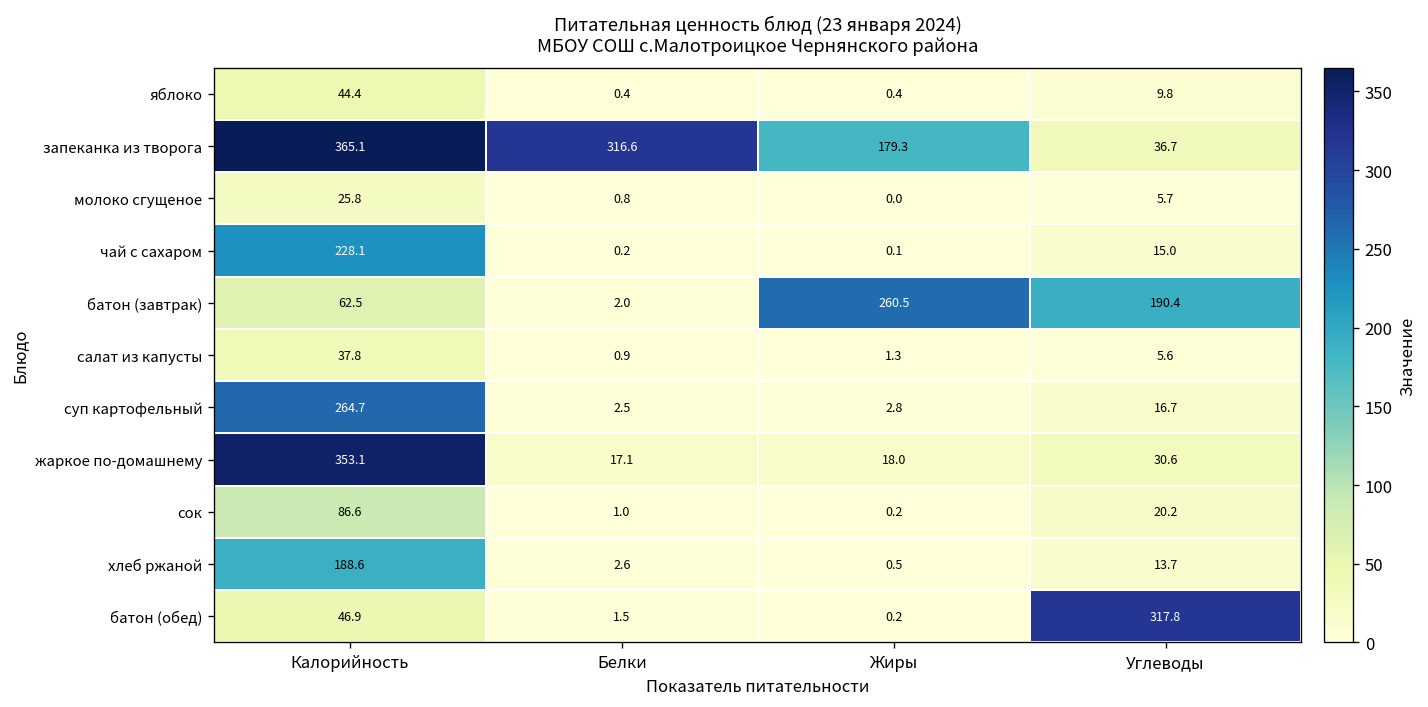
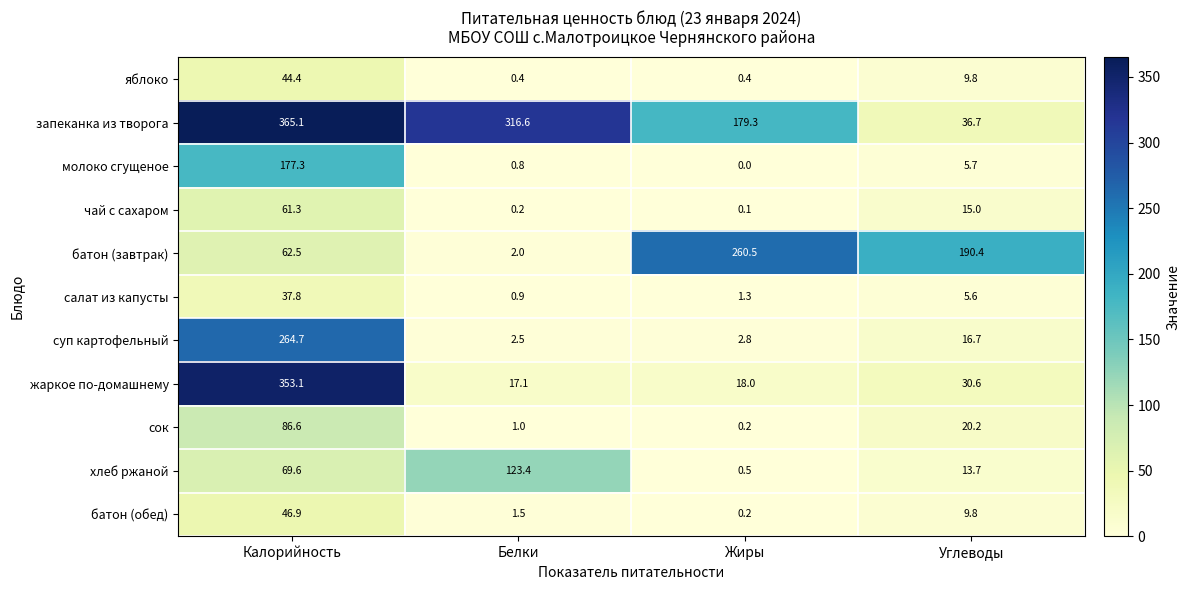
  {
    "яблоко": {
      "Калорийность": 44.4,
      "Белки": 0.4,
      "Жиры": 0.4,
      "Углеводы": 9.8
    },
    "запеканка из творога": {
      "Калорийность": 365.1,
      "Белки": 316.6,
      "Жиры": 179.3,
      "Углеводы": 36.7
    },
    "молоко сгущеное": {
-     "Калорийность": 25.8,
+     "Калорийность": 177.3,
      "Белки": 0.8,
      "Жиры": 0.0,
      "Углеводы": 5.7
    },
    "чай с сахаром": {
-     "Калорийность": 228.1,
+     "Калорийность": 61.3,
      "Белки": 0.2,
      "Жиры": 0.1,
      "Углеводы": 15.0
    },
    "батон (завтрак)": {
      "Калорийность": 62.5,
      "Белки": 2.0,
      "Жиры": 260.5,
      "Углеводы": 190.4
    },
    "салат из капусты": {
      "Калорийность": 37.8,
      "Белки": 0.9,
      "Жиры": 1.3,
      "Углеводы": 5.6
    },
    "суп картофельный": {
      "Калорийность": 264.7,
      "Белки": 2.5,
      "Жиры": 2.8,
      "Углеводы": 16.7
    },
    "жаркое по-домашнему": {
      "Калорийность": 353.1,
      "Белки": 17.1,
      "Жиры": 18.0,
      "Углеводы": 30.6
    },
    "сок": {
      "Калорийность": 86.6,
      "Белки": 1.0,
      "Жиры": 0.2,
      "Углеводы": 20.2
    },
    "хлеб ржаной": {
-     "Калорийность": 188.6,
-     "Белки": 2.6,
+     "Калорийность": 69.6,
+     "Белки": 123.4,
      "Жиры": 0.5,
      "Углеводы": 13.7
    },
    "батон (обед)": {
      "Калорийность": 46.9,
      "Белки": 1.5,
      "Жиры": 0.2,
-     "Углеводы": 317.8
+     "Углеводы": 9.8
    }
  }
